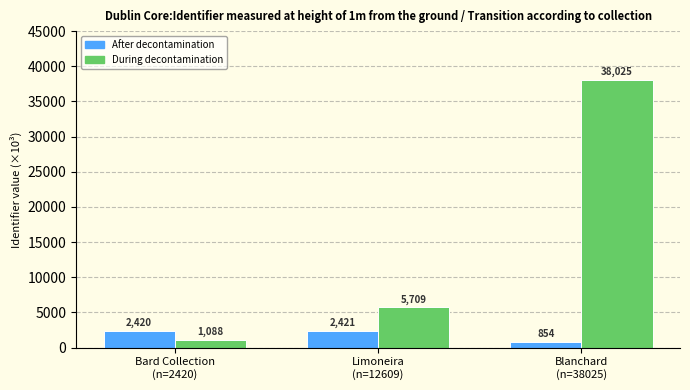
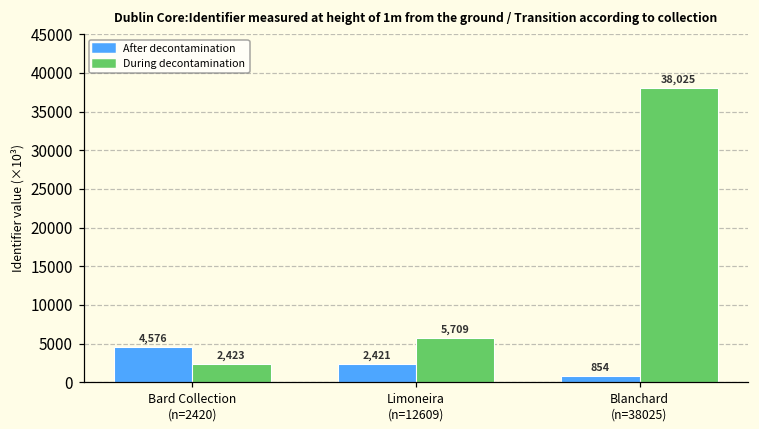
  {
    "After decontamination": {
-     "Bard Collection (n=2420)": "2,420",
+     "Bard Collection (n=2420)": "4,576",
      "Limoneira (n=12609)": "2,421",
      "Blanchard (n=38025)": "854"
    },
    "During decontamination": {
-     "Bard Collection (n=2420)": "1,088",
+     "Bard Collection (n=2420)": "2,423",
      "Limoneira (n=12609)": "5,709",
      "Blanchard (n=38025)": "38,025"
    }
  }
